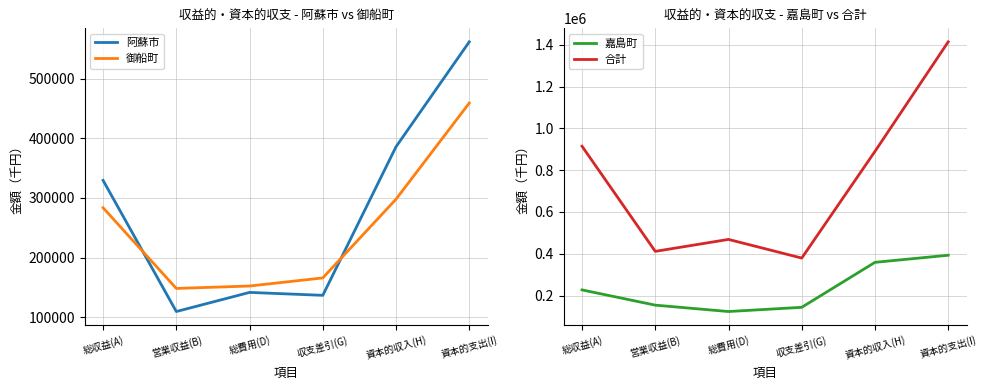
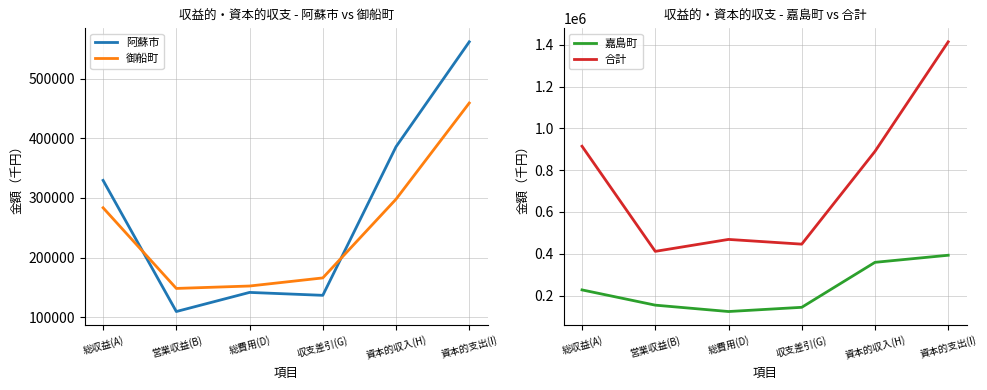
  {
    "収益的・資本的収支 - 阿蘇市 vs 御船町": {
      "阿蘇市": {
        "総収益(A)": 330000,
        "営業収益(B)": 110000,
        "総費用(D)": 140000,
        "収支差引(G)": 140000,
        "資本的収入(H)": 390000,
        "資本的支出(I)": 560000
      },
      "御船町": {
        "総収益(A)": 280000,
        "営業収益(B)": 150000,
        "総費用(D)": 150000,
        "収支差引(G)": 170000,
        "資本的収入(H)": 300000,
        "資本的支出(I)": 460000
      }
    },
    "収益的・資本的収支 - 嘉島町 vs 合計": {
      "嘉島町": {
        "総収益(A)": 230000,
        "営業収益(B)": 150000,
        "総費用(D)": 120000,
        "収支差引(G)": 140000,
        "資本的収入(H)": 360000,
        "資本的支出(I)": 390000
      },
      "合計": {
        "総収益(A)": 910000,
        "営業収益(B)": 410000,
        "総費用(D)": 470000,
-       "収支差引(G)": 380000,
+       "収支差引(G)": 450000,
        "資本的収入(H)": 890000,
        "資本的支出(I)": 1410000
      }
    }
  }
